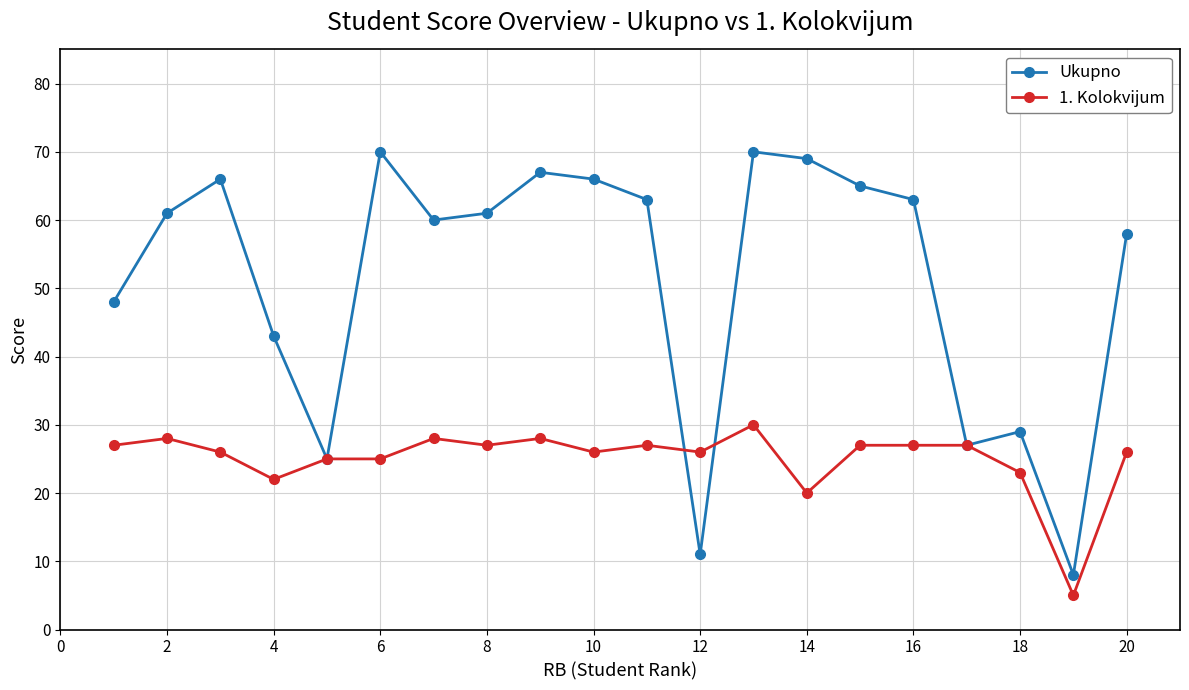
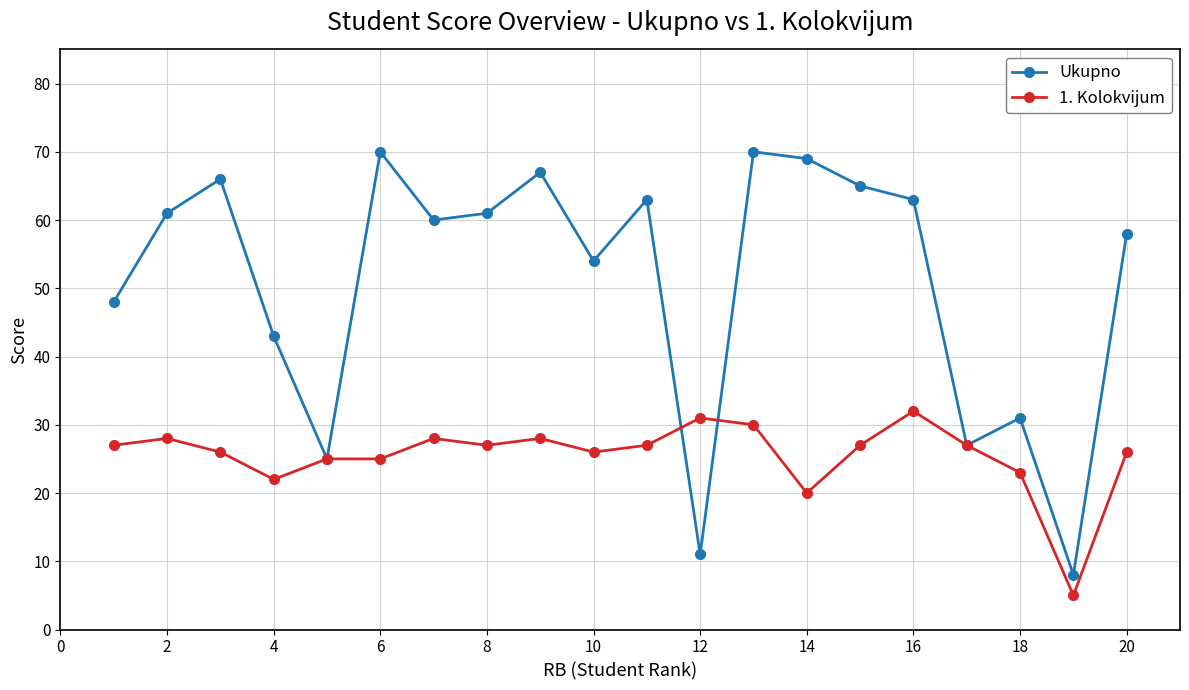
  {
    "Ukupno": {
      "2": 61,
      "4": 43,
      "6": 70,
      "8": 61,
-     "10": 66,
+     "10": 54,
      "12": 11,
      "14": 69,
      "16": 63,
-     "18": 29,
+     "18": 31,
      "20": 58
    },
    "1. Kolokvijum": {
      "2": 28,
      "4": 22,
      "6": 25,
      "8": 27,
      "10": 26,
-     "12": 26,
+     "12": 31,
      "14": 20,
-     "16": 27,
+     "16": 32,
      "18": 23,
      "20": 26
    }
  }
